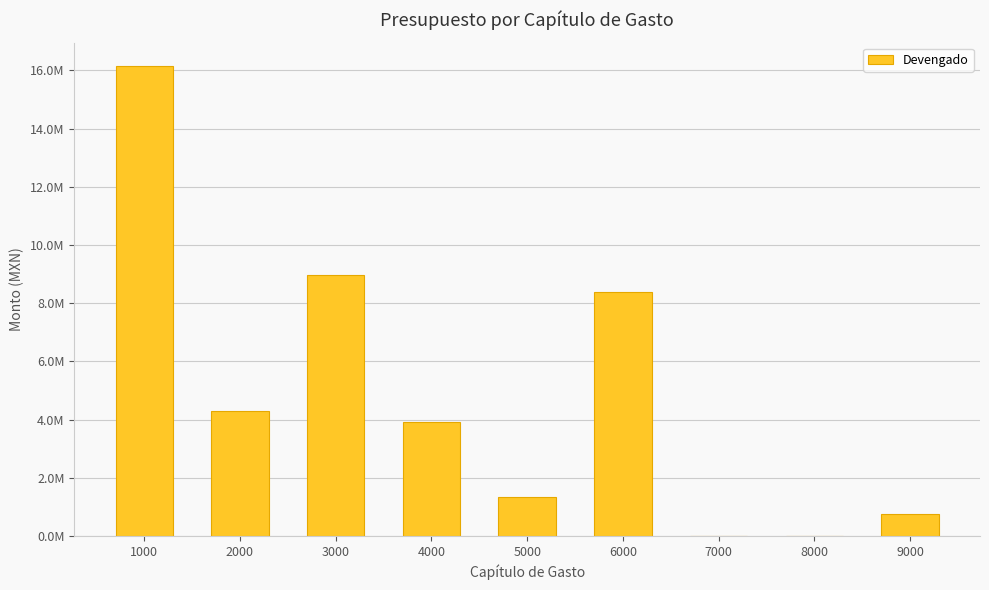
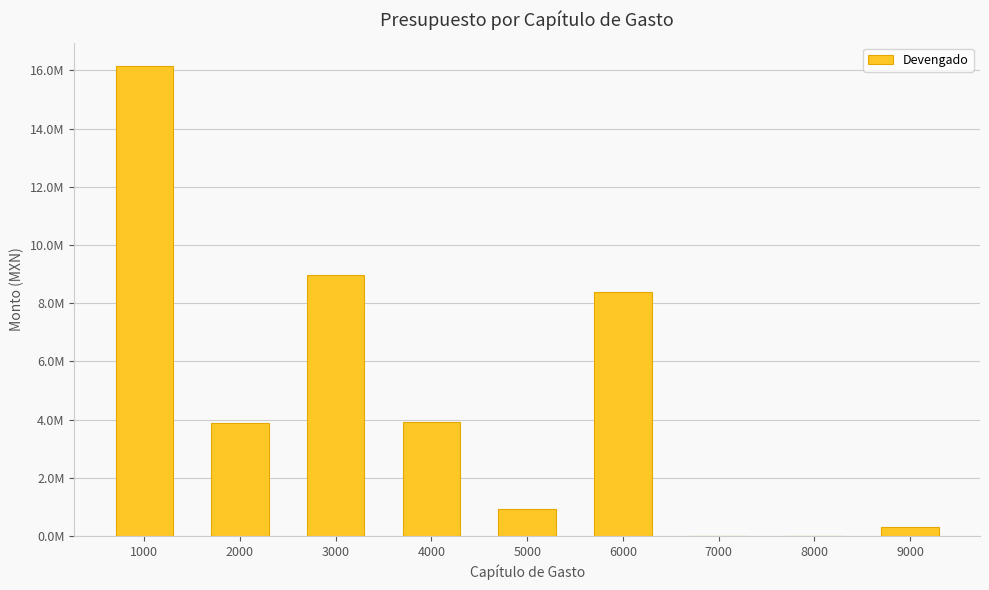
  {
    "1000": 16100000,
-   "2000": 4300000,
+   "2000": 3900000,
    "3000": 9000000,
    "4000": 3900000,
-   "5000": 1400000,
+   "5000": 900000,
    "6000": 8400000,
    "7000": 0,
    "8000": 0,
-   "9000": 800000
+   "9000": 300000
  }
